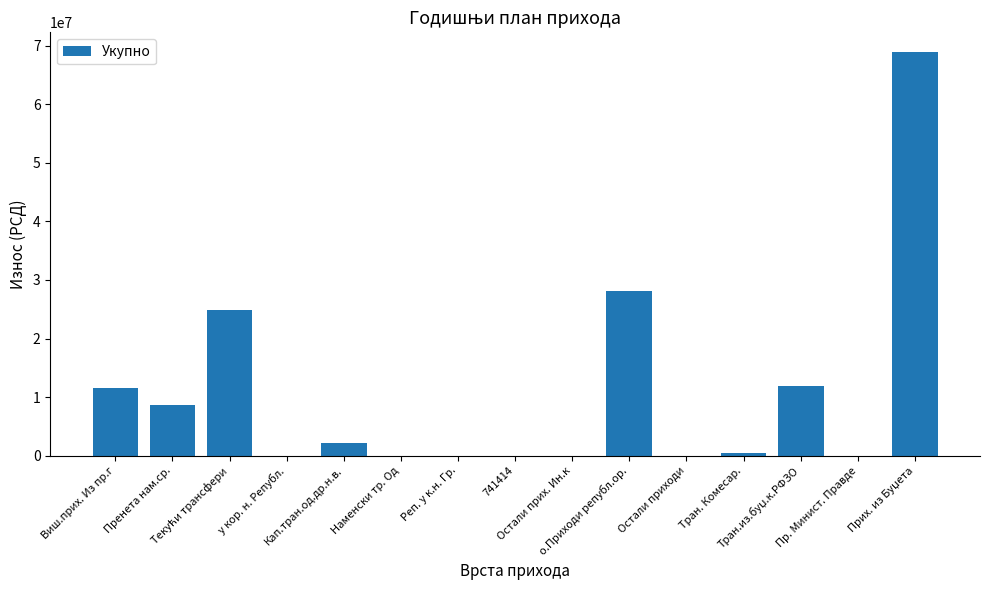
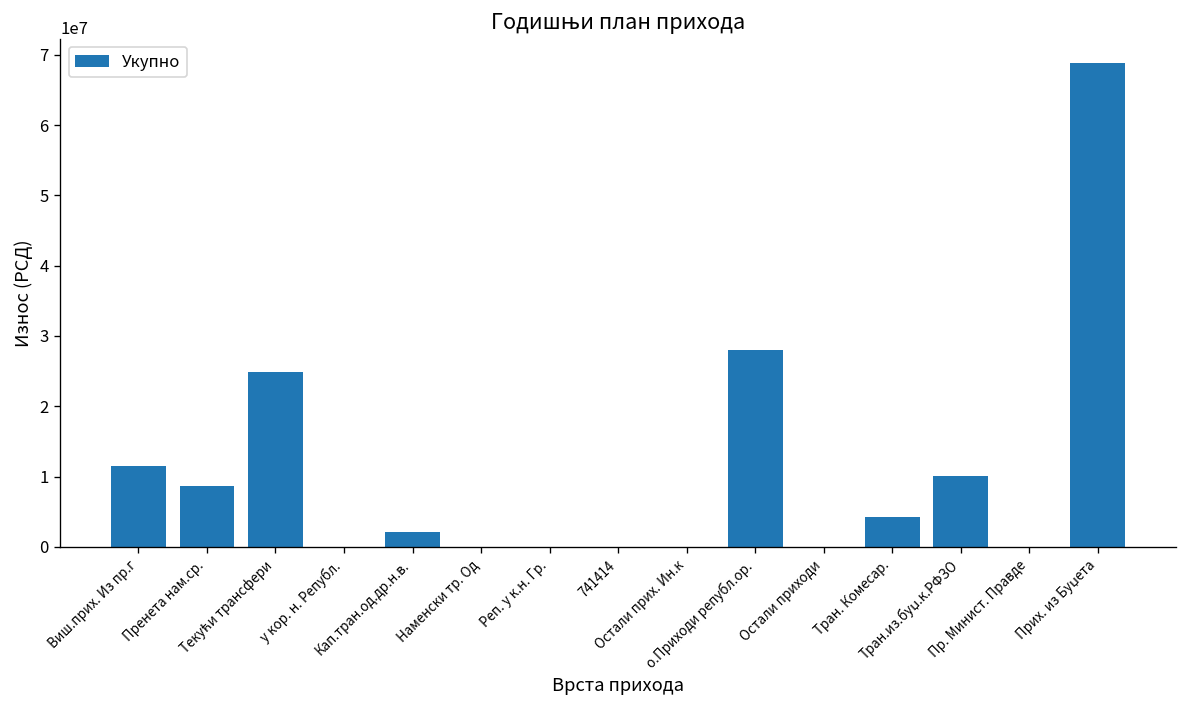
  {
    "Виш.прих. Из пр.г": 11000000,
    "Пренета нам.ср.": 9000000,
    "Текући трансфери": 25000000,
    "у кор. н. Републ.": 0,
    "Кап.тран.од.др.н.в.": 2000000,
    "Наменски тр. Од": 0,
    "Реп. у к.н. Гр.": 0,
    "741414": 0,
    "Остали прих. Ин.к": 0,
    "o.Приходи републ.ор.": 28000000,
    "Остали приходи": 0,
-   "Тран. Комесар.": 0,
-   "Тран.из.буџ.к.РФЗО": 12000000,
+   "Тран. Комесар.": 4000000,
+   "Тран.из.буџ.к.РФЗО": 10000000,
    "Пр. Минист. Правде": 0,
    "Прих. из Буџета": 69000000
  }
